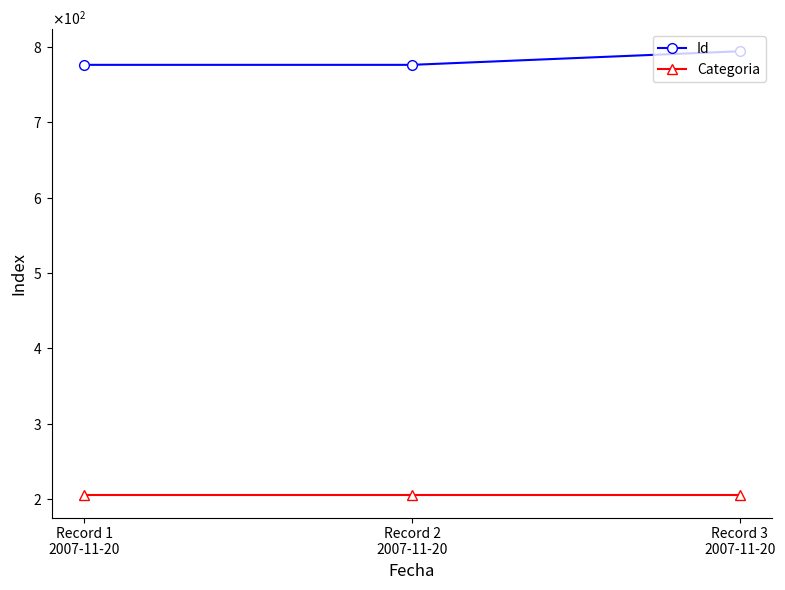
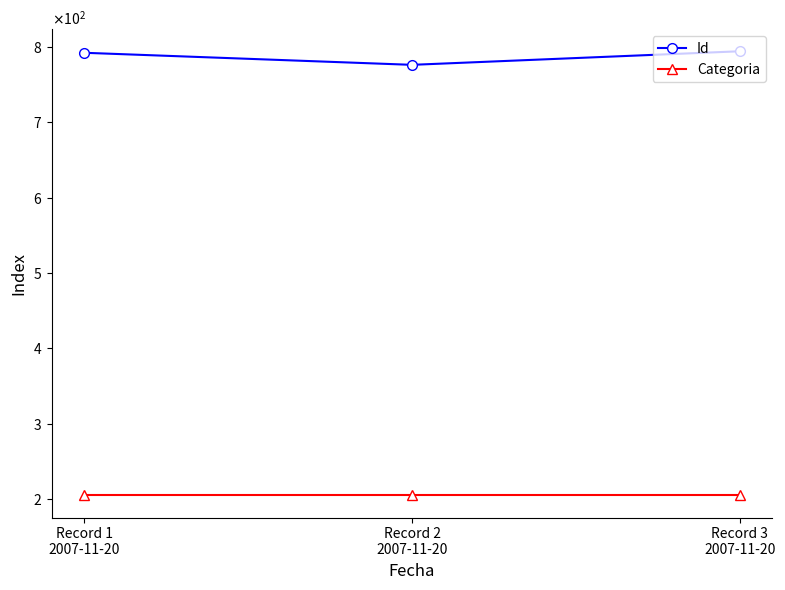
  {
    "Id": {
-     "Record 1 2007-11-20": 780,
+     "Record 1 2007-11-20": 790,
      "Record 2 2007-11-20": 780
    },
    "Categoria": {
      "Record 1 2007-11-20": 210,
      "Record 2 2007-11-20": 210,
      "Record 3 2007-11-20": 210
    }
  }
